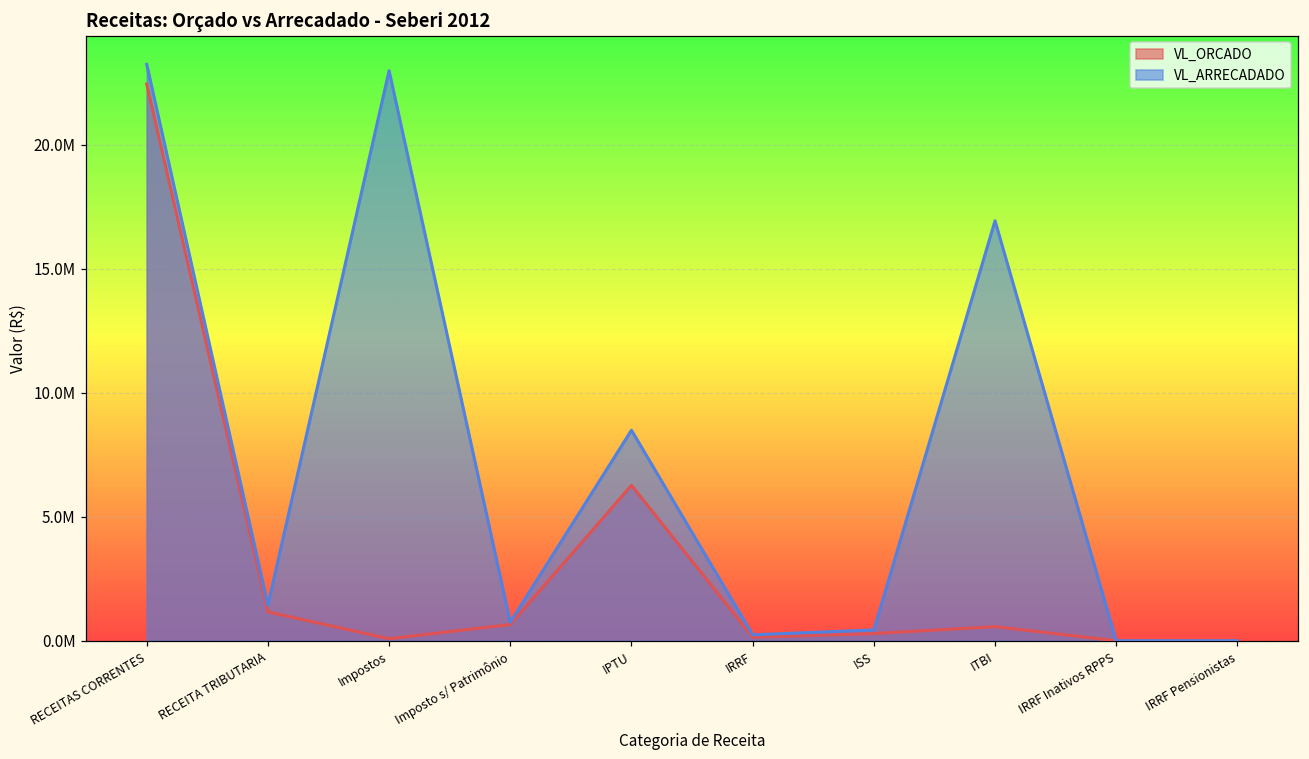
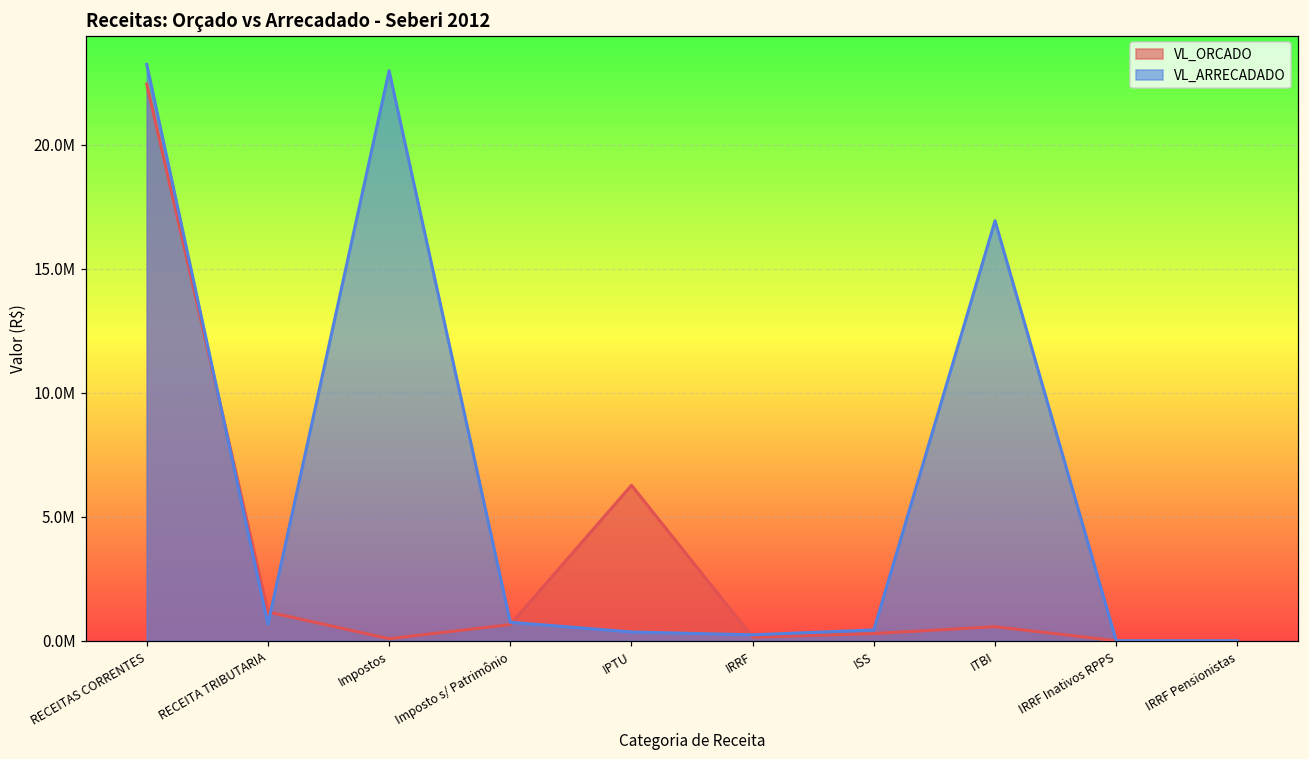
  {
    "VL_ORCADO": {
      "RECEITAS CORRENTES": 22500000,
      "RECEITA TRIBUTARIA": 1200000,
      "Impostos": 100000,
      "IPTU": 6300000,
      "ISS": 300000,
      "ITBI": 600000
    },
    "VL_ARRECADADO": {
      "RECEITAS CORRENTES": 23300000,
-     "RECEITA TRIBUTARIA": 1400000,
+     "RECEITA TRIBUTARIA": 700000,
      "Impostos": 23000000,
-     "IPTU": 8500000,
+     "IPTU": 400000,
      "ISS": 400000,
      "ITBI": 16900000
    }
  }
